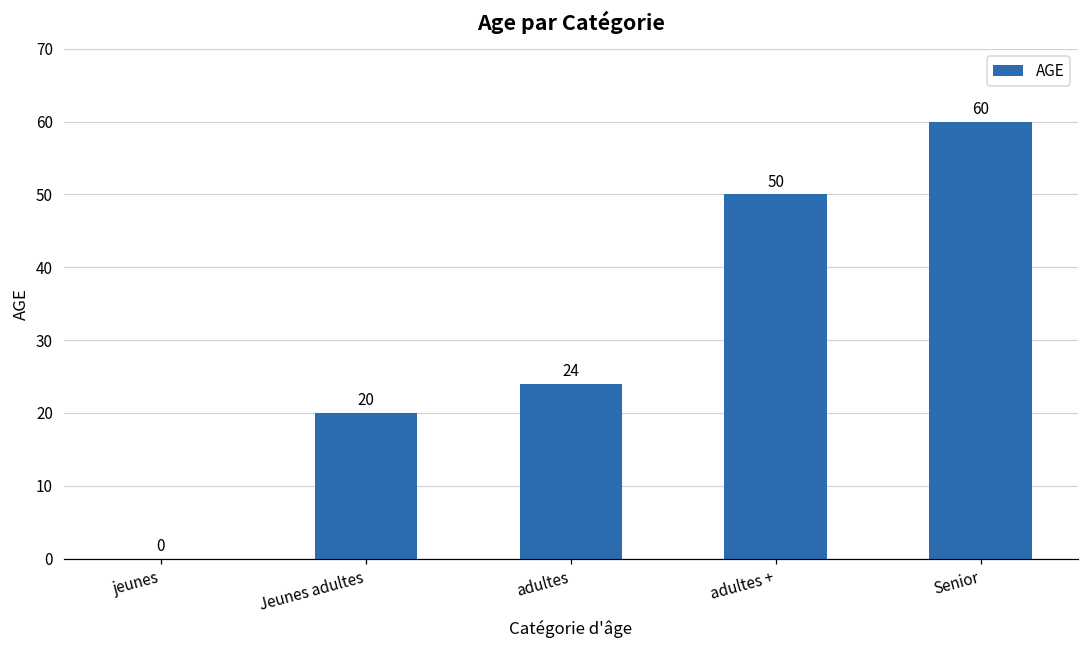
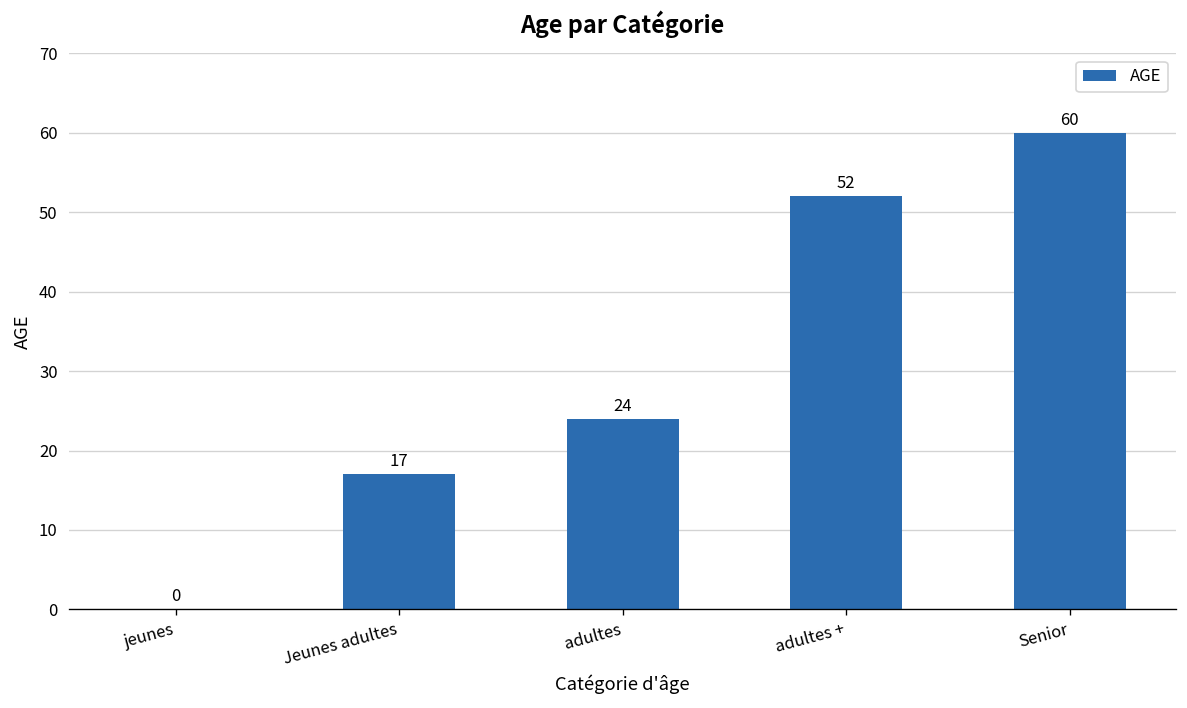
  {
    "jeunes": 0,
-   "Jeunes adultes": 20,
+   "Jeunes adultes": 17,
    "adultes": 24,
-   "adultes +": 50,
+   "adultes +": 52,
    "Senior": 60
  }
